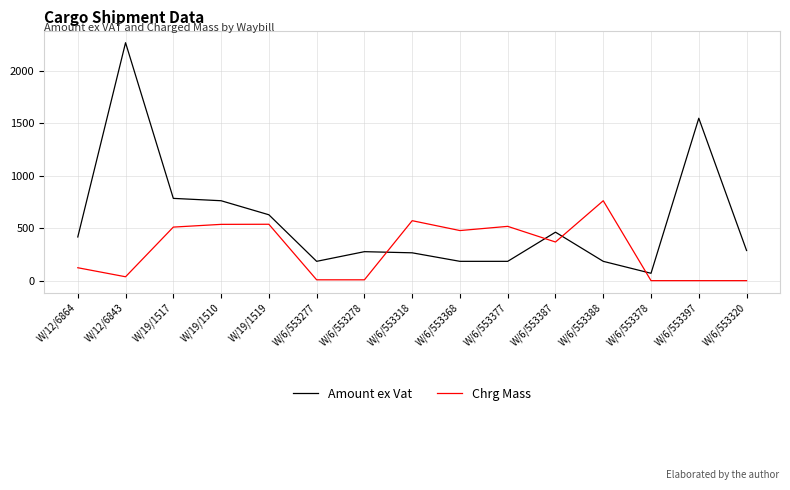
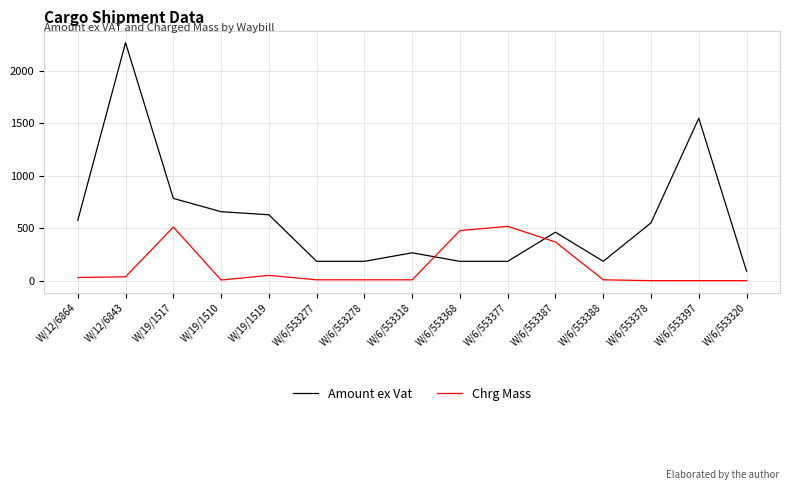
  {
    "Amount ex Vat": {
-     "W/12/6864": 420,
+     "W/12/6864": 580,
      "W/12/6843": 2270,
      "W/19/1517": 790,
-     "W/19/1510": 760,
+     "W/19/1510": 660,
      "W/19/1519": 630,
      "W/6/553277": 190,
-     "W/6/553278": 280,
+     "W/6/553278": 190,
      "W/6/553318": 270,
      "W/6/553368": 190,
      "W/6/553377": 190,
      "W/6/553387": 460,
      "W/6/553388": 190,
-     "W/6/553378": 70,
+     "W/6/553378": 550,
      "W/6/553397": 1550,
-     "W/6/553320": 290
+     "W/6/553320": 90
    },
    "Chrg Mass": {
-     "W/12/6864": 130,
+     "W/12/6864": 30,
      "W/12/6843": 40,
      "W/19/1517": 510,
-     "W/19/1510": 540,
-     "W/19/1519": 540,
+     "W/19/1510": 10,
+     "W/19/1519": 50,
      "W/6/553277": 10,
      "W/6/553278": 10,
-     "W/6/553318": 570,
+     "W/6/553318": 10,
      "W/6/553368": 480,
      "W/6/553377": 520,
      "W/6/553387": 370,
-     "W/6/553388": 760,
+     "W/6/553388": 10,
      "W/6/553378": 0,
      "W/6/553397": 0,
      "W/6/553320": 0
    }
  }
